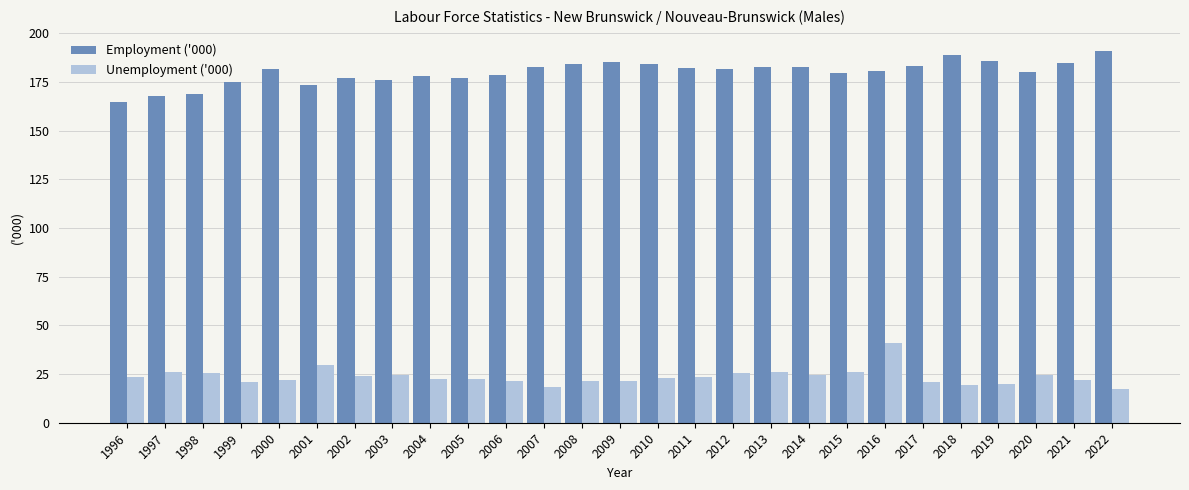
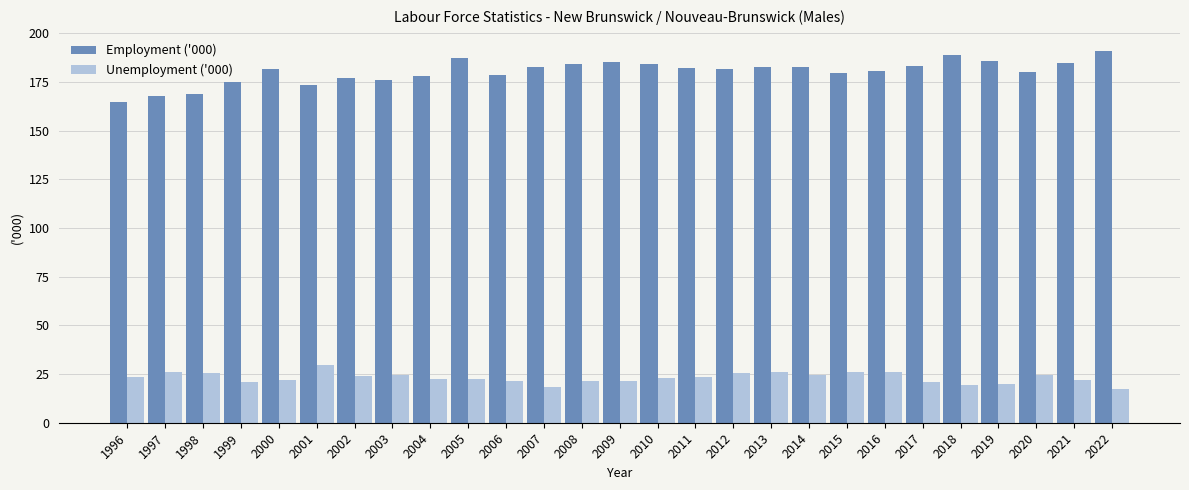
  {
    "Employment ('000)": {
      "1996": 165,
      "1997": 168,
      "1998": 169,
      "1999": 175,
      "2000": 182,
      "2001": 173,
      "2002": 177,
      "2003": 176,
      "2004": 178,
-     "2005": 177,
+     "2005": 188,
      "2006": 179,
      "2007": 183,
      "2008": 184,
      "2009": 185,
      "2010": 184,
      "2011": 182,
      "2012": 182,
      "2013": 183,
      "2014": 183,
      "2015": 180,
      "2016": 181,
      "2017": 183,
      "2018": 189,
      "2019": 186,
      "2020": 180,
      "2021": 185,
      "2022": 191
    },
    "Unemployment ('000)": {
      "1996": 24,
      "1997": 26,
      "1998": 26,
      "1999": 21,
      "2000": 22,
      "2001": 30,
      "2002": 24,
      "2003": 25,
      "2004": 23,
      "2005": 23,
      "2006": 21,
      "2007": 18,
      "2008": 22,
      "2009": 21,
      "2010": 23,
      "2011": 23,
      "2012": 25,
      "2013": 26,
      "2014": 25,
      "2015": 26,
-     "2016": 41,
+     "2016": 26,
      "2017": 21,
      "2018": 20,
      "2019": 20,
      "2020": 25,
      "2021": 22,
      "2022": 17
    }
  }
